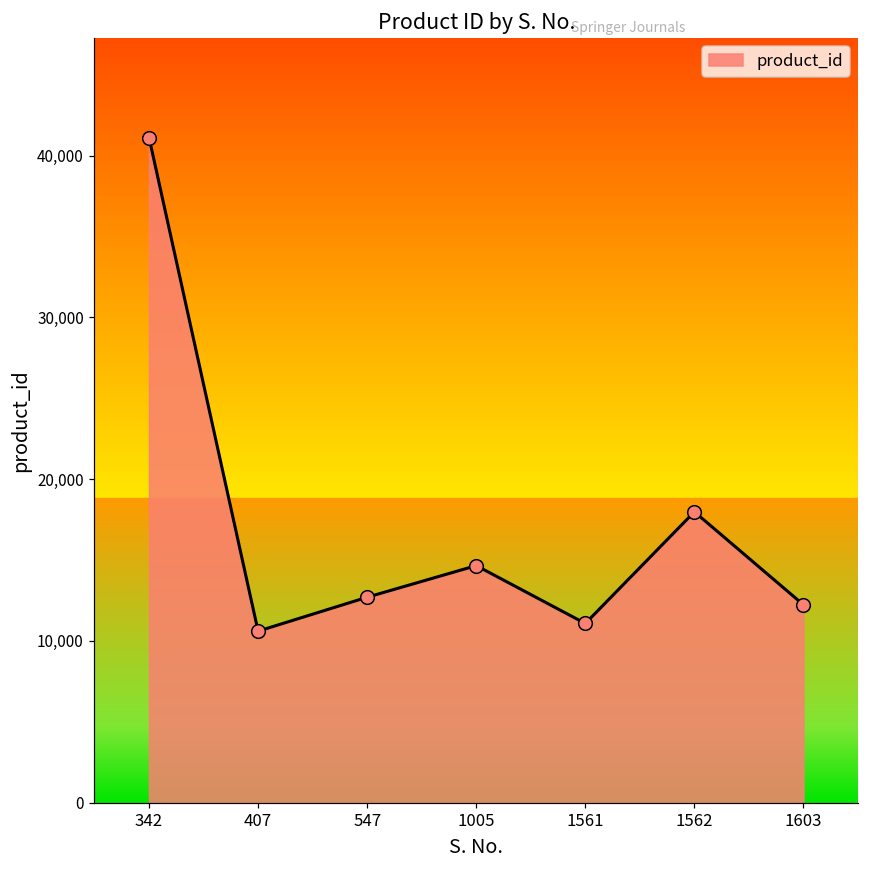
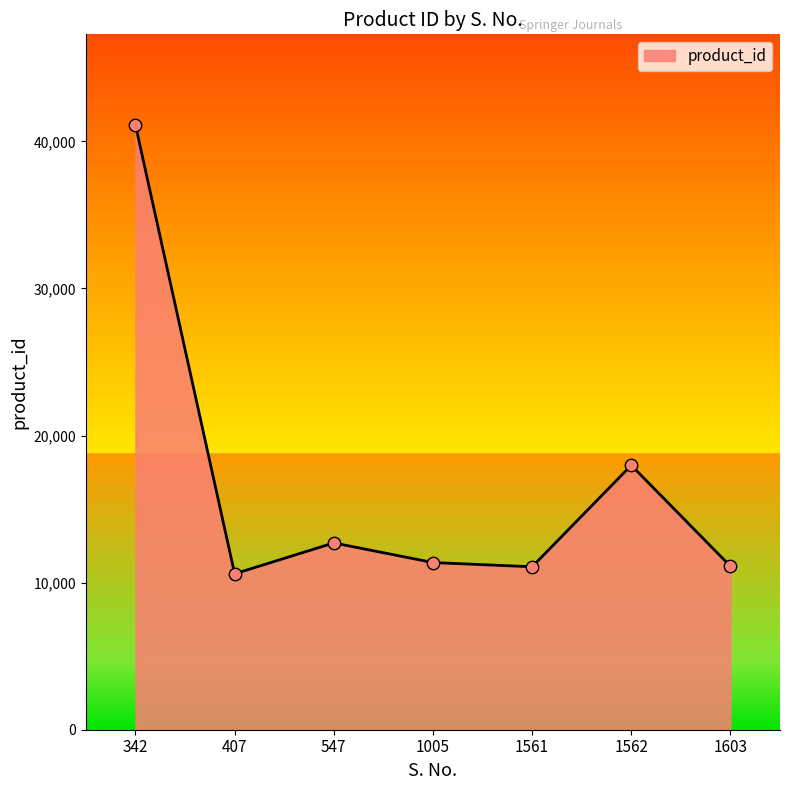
  {
    "342": "41,100",
    "407": "10,600",
    "547": "12,700",
-   "1005": "14,700",
+   "1005": "11,400",
    "1561": "11,100",
    "1562": "18,000",
-   "1603": "12,200"
+   "1603": "11,100"
  }
